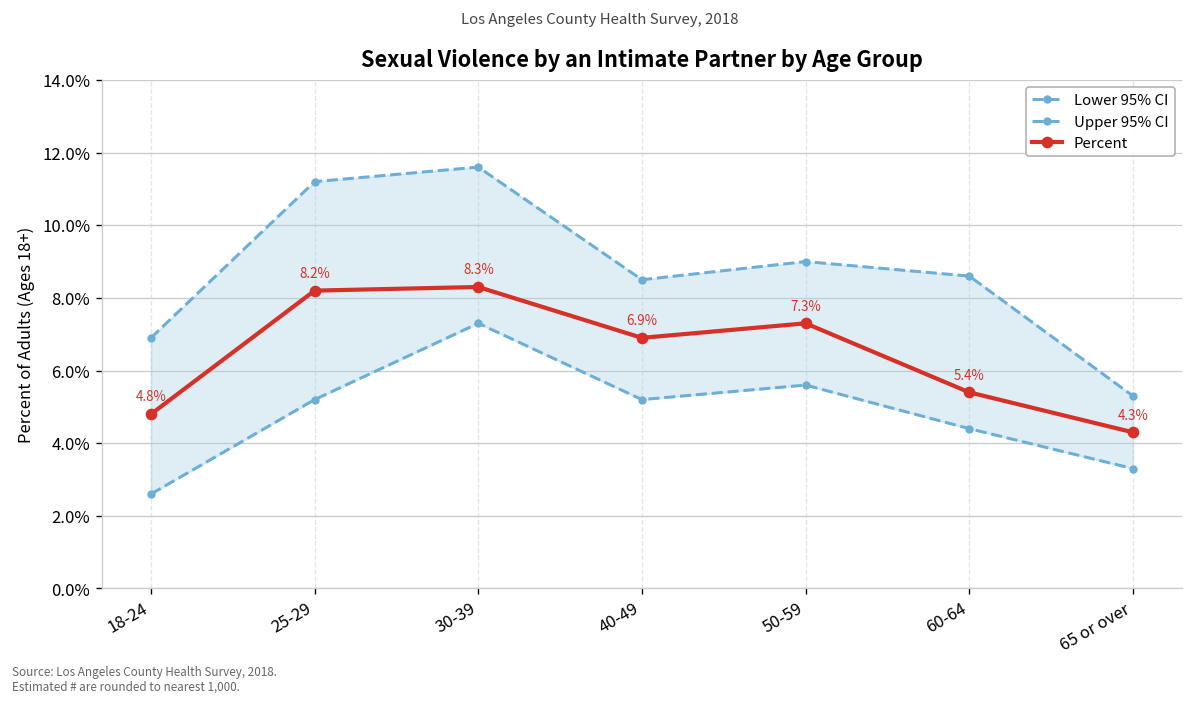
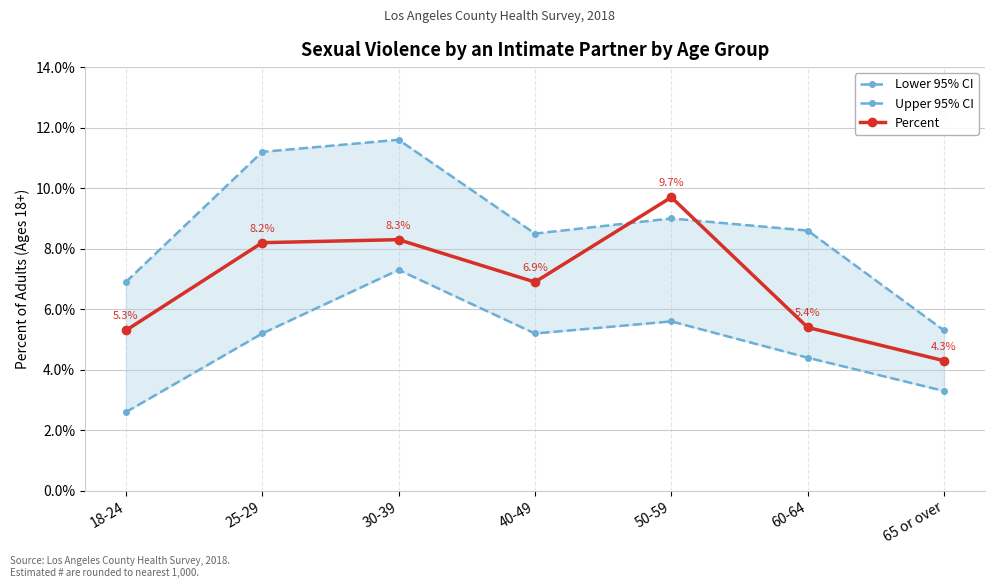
  {
    "Percent": {
-     "18-24": "4.8%",
+     "18-24": "5.3%",
      "25-29": "8.2%",
      "30-39": "8.3%",
      "40-49": "6.9%",
-     "50-59": "7.3%",
+     "50-59": "9.7%",
      "60-64": "5.4%",
      "65 or over": "4.3%"
    }
  }
